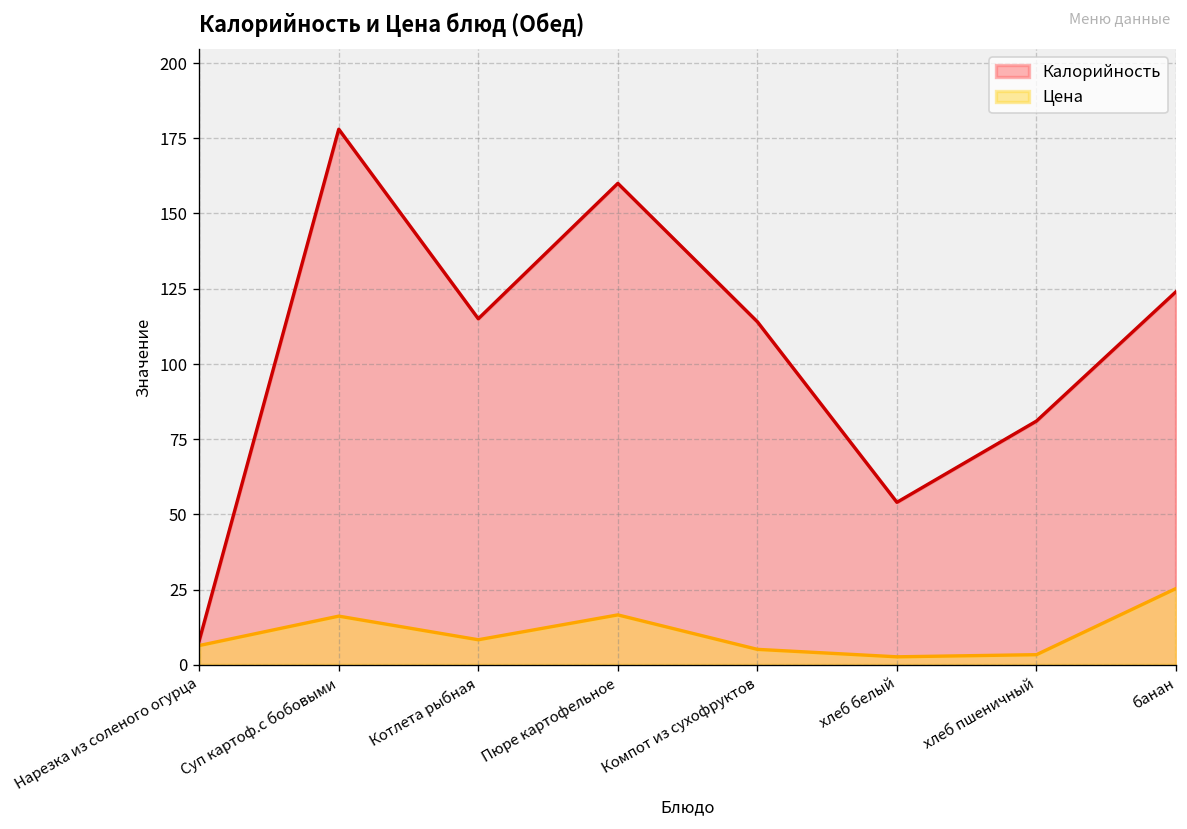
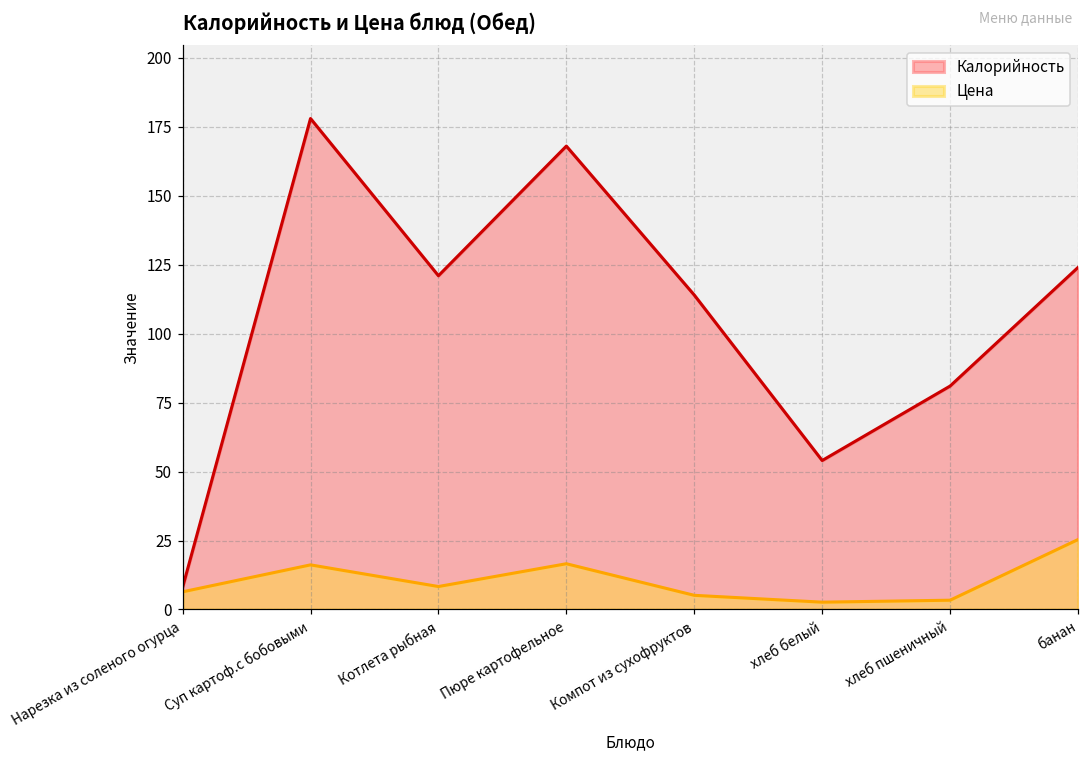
  {
    "Калорийность": {
      "Нарезка из соленого огурца": 8,
      "Суп картоф.с бобовыми": 178,
-     "Котлета рыбная": 115,
-     "Пюре картофельное": 160,
+     "Котлета рыбная": 121,
+     "Пюре картофельное": 168,
      "Компот из сухофруктов": 114,
      "хлеб белый": 54,
      "хлеб пшеничный": 81,
      "банан": 124
    },
    "Цена": {
      "Нарезка из соленого огурца": 6,
      "Суп картоф.с бобовыми": 16,
      "Котлета рыбная": 8,
      "Пюре картофельное": 17,
      "Компот из сухофруктов": 5,
      "хлеб белый": 3,
      "хлеб пшеничный": 3,
      "банан": 25
    }
  }
